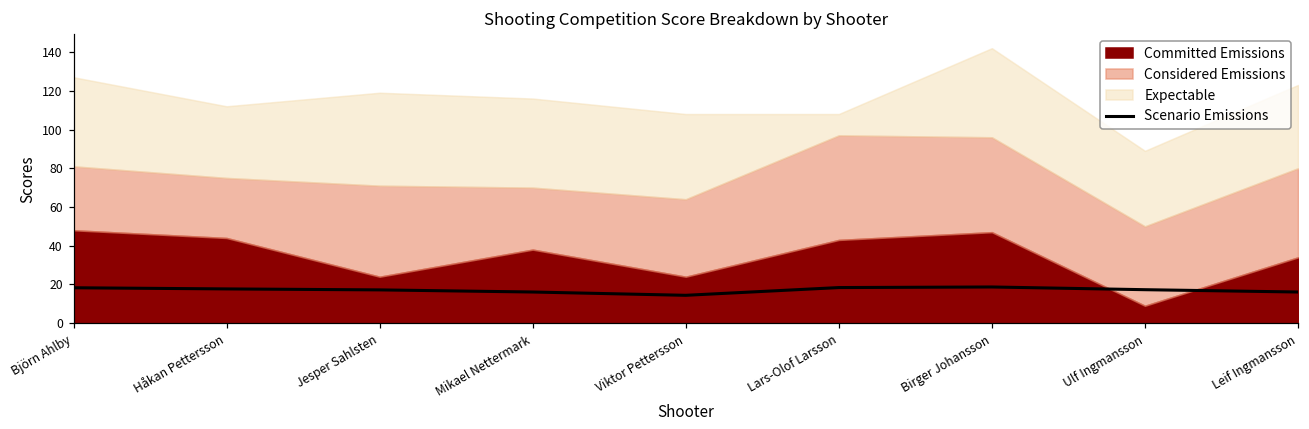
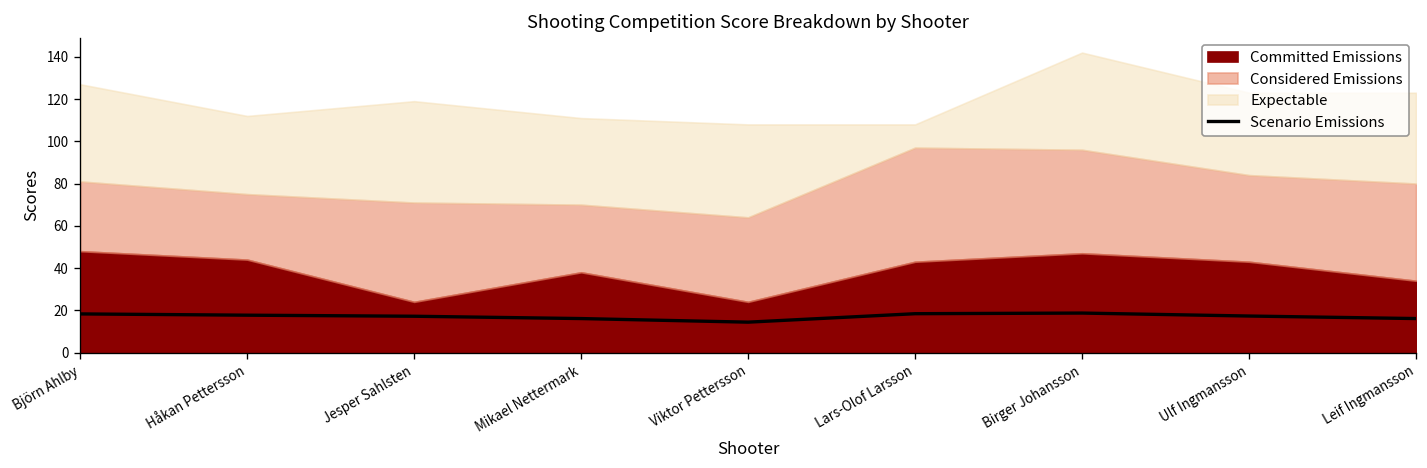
  {
    "Scenario Emissions": {
      "Björn Ahlby": 18,
      "Håkan Pettersson": 18,
      "Jesper Sahlsten": 17,
      "Mikael Nettermark": 16,
      "Viktor Pettersson": 14,
      "Lars-Olof Larsson": 18,
      "Birger Johansson": 19,
      "Ulf Ingmansson": 17,
      "Leif Ingmansson": 16
    },
    "Committed Emissions": {
      "Björn Ahlby": 48,
      "Håkan Pettersson": 44,
      "Jesper Sahlsten": 24,
      "Mikael Nettermark": 38,
      "Viktor Pettersson": 24,
      "Lars-Olof Larsson": 43,
      "Birger Johansson": 47,
-     "Ulf Ingmansson": 9,
+     "Ulf Ingmansson": 43,
      "Leif Ingmansson": 34
    },
    "Considered Emissions": {
      "Björn Ahlby": 33,
      "Håkan Pettersson": 31,
      "Jesper Sahlsten": 47,
      "Mikael Nettermark": 32,
      "Viktor Pettersson": 40,
      "Lars-Olof Larsson": 54,
      "Birger Johansson": 49,
      "Ulf Ingmansson": 41,
      "Leif Ingmansson": 46
    },
    "Expectable": {
      "Björn Ahlby": 46,
      "Håkan Pettersson": 37,
      "Jesper Sahlsten": 48,
-     "Mikael Nettermark": 46,
+     "Mikael Nettermark": 41,
      "Viktor Pettersson": 44,
      "Lars-Olof Larsson": 11,
      "Birger Johansson": 46,
      "Leif Ingmansson": 43
    }
  }
